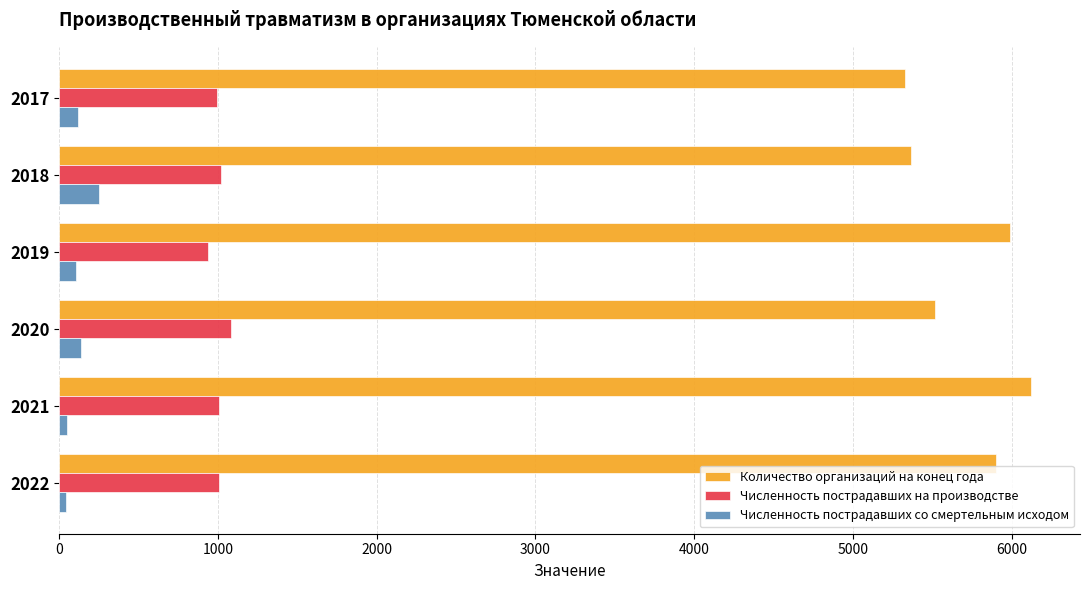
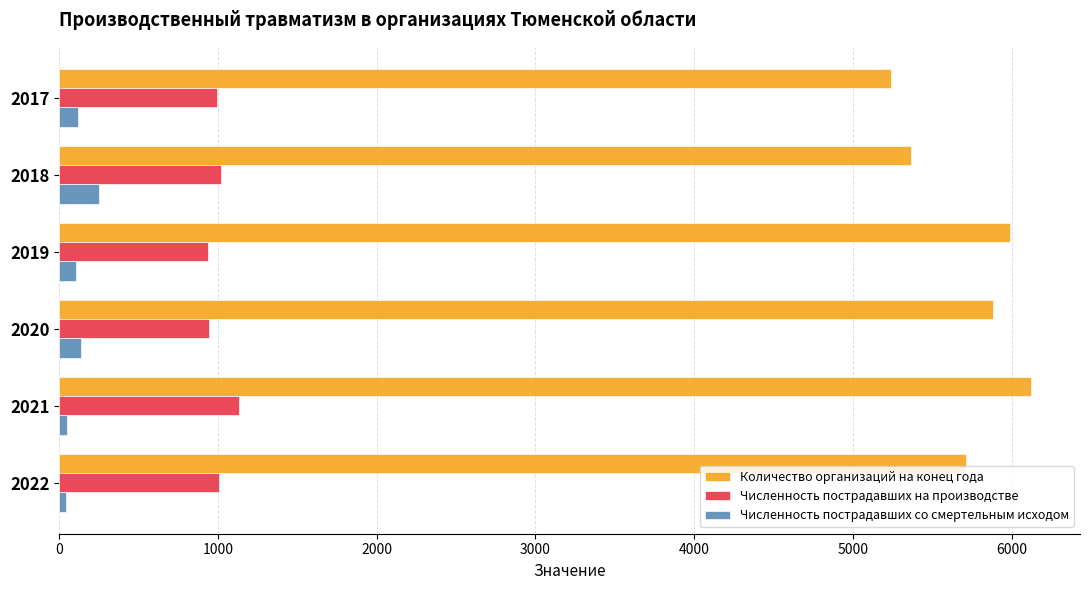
  {
    "Количество организаций на конец года": {
-     "2017": 5330,
+     "2017": 5240,
      "2018": 5370,
      "2019": 5990,
-     "2020": 5520,
+     "2020": 5880,
      "2021": 6130,
-     "2022": 5900
+     "2022": 5710
    },
    "Численность пострадавших на производстве": {
      "2017": 990,
      "2018": 1020,
      "2019": 940,
-     "2020": 1080,
-     "2021": 1010,
+     "2020": 950,
+     "2021": 1130,
      "2022": 1010
    },
    "Численность пострадавших со смертельным исходом": {
      "2017": 120,
      "2018": 250,
      "2019": 110,
      "2020": 140,
      "2021": 50,
      "2022": 40
    }
  }
